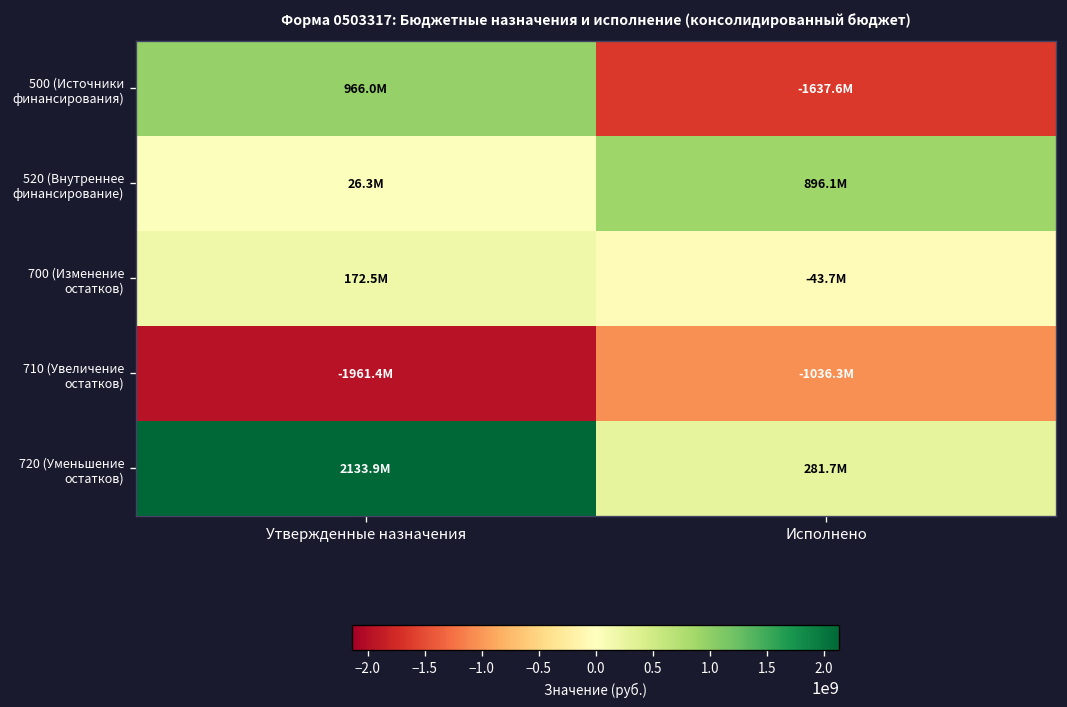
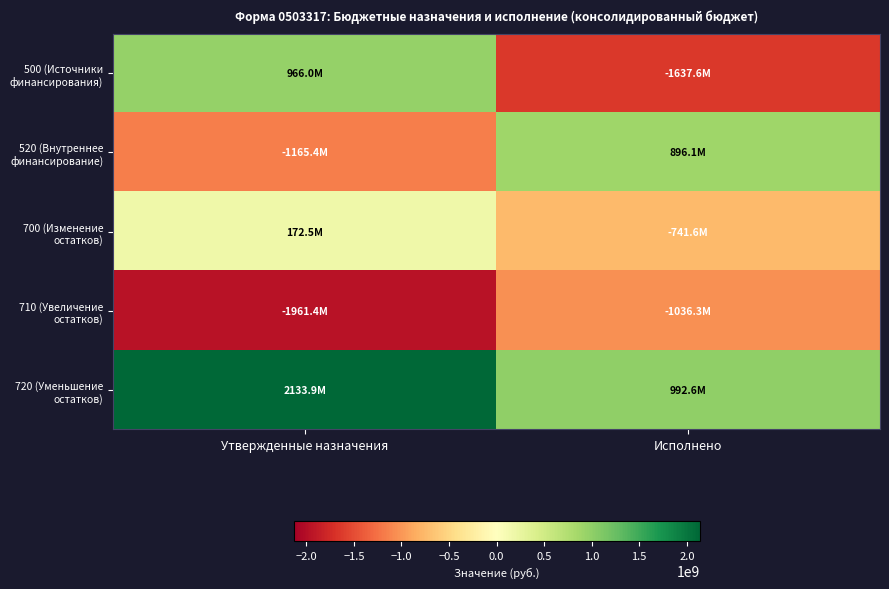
  {
    "500 (Источники финансирования)": {
      "Утвержденные назначения": "966.0M",
      "Исполнено": "-1637.6M"
    },
    "520 (Внутреннее финансирование)": {
-     "Утвержденные назначения": "26.3M",
+     "Утвержденные назначения": "-1165.4M",
      "Исполнено": "896.1M"
    },
    "700 (Изменение остатков)": {
      "Утвержденные назначения": "172.5M",
-     "Исполнено": "-43.7M"
+     "Исполнено": "-741.6M"
    },
    "710 (Увеличение остатков)": {
      "Утвержденные назначения": "-1961.4M",
      "Исполнено": "-1036.3M"
    },
    "720 (Уменьшение остатков)": {
      "Утвержденные назначения": "2133.9M",
-     "Исполнено": "281.7M"
+     "Исполнено": "992.6M"
    }
  }
